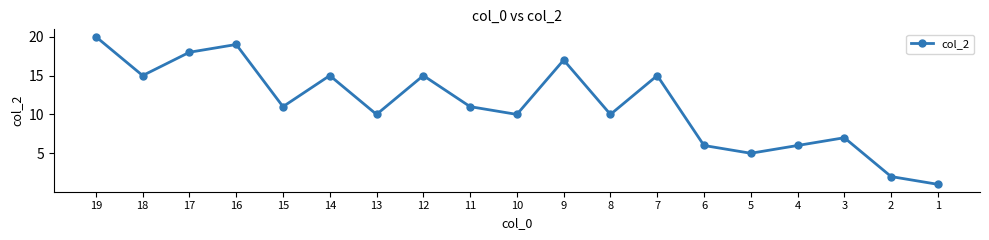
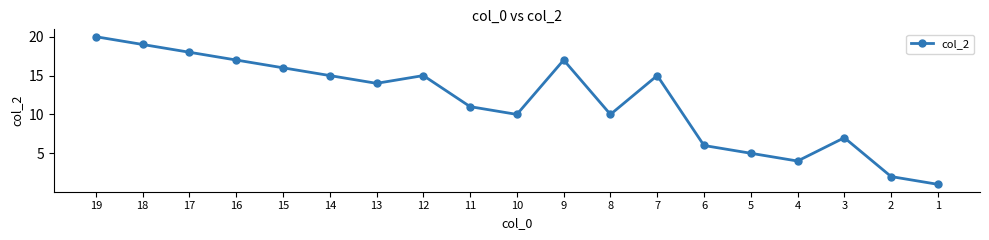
  {
    "19": 20,
-   "18": 15,
+   "18": 19,
    "17": 18,
-   "16": 19,
-   "15": 11,
+   "16": 17,
+   "15": 16,
    "14": 15,
-   "13": 10,
+   "13": 14,
    "12": 15,
    "11": 11,
    "10": 10,
    "9": 17,
    "8": 10,
    "7": 15,
    "6": 6,
    "5": 5,
-   "4": 6,
+   "4": 4,
    "3": 7,
    "2": 2,
    "1": 1
  }
